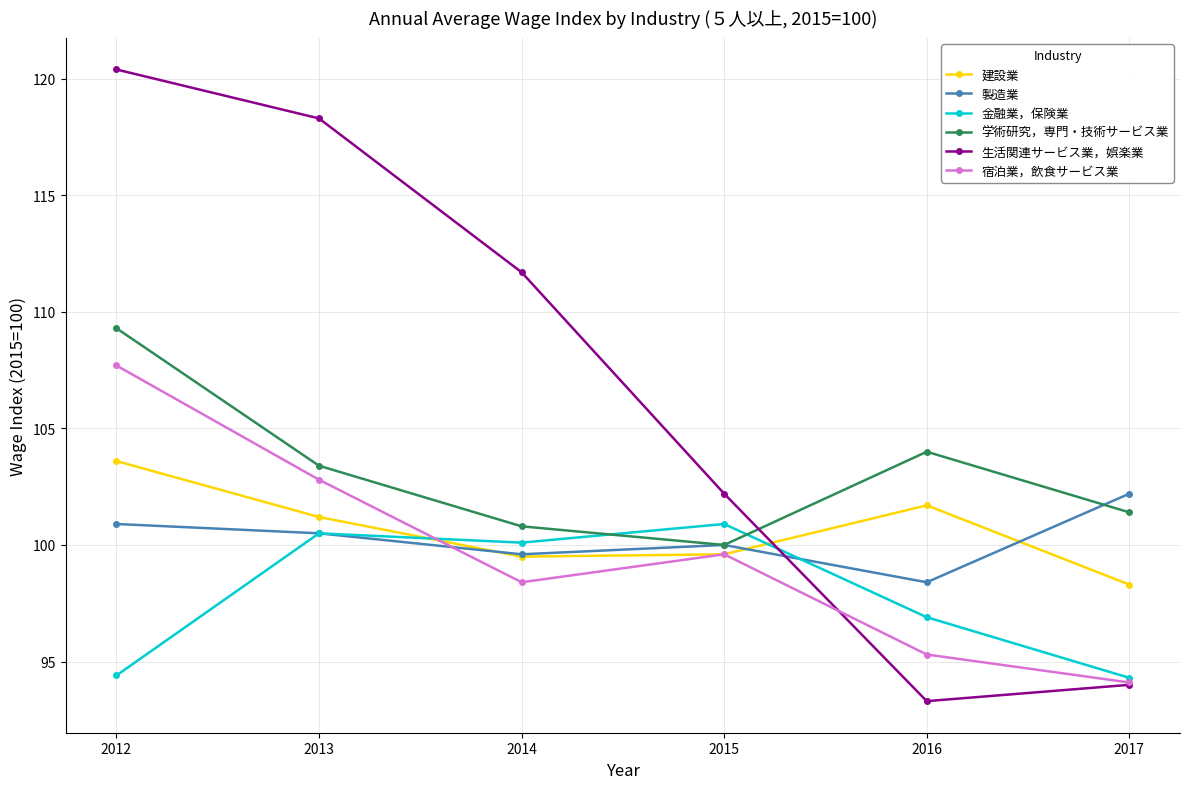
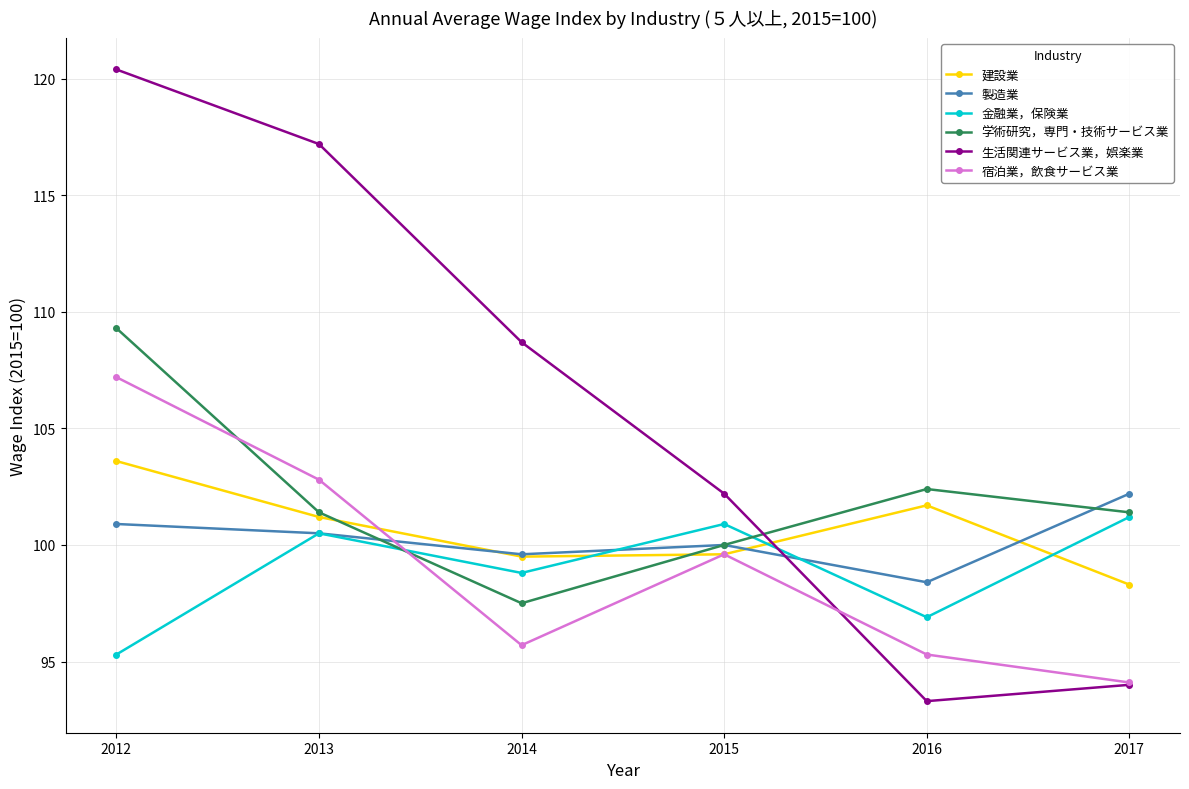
  {
    "建設業": {
      "2012": 103.6,
      "2013": 101.2,
      "2016": 101.7,
      "2017": 98.3
    },
    "製造業": {
      "2012": 100.9,
      "2016": 98.4,
      "2017": 102.2
    },
    "金融業，保険業": {
-     "2012": 94.4,
-     "2014": 100.1,
+     "2012": 95.3,
+     "2014": 98.8,
      "2015": 100.9,
      "2016": 96.9,
-     "2017": 94.3
+     "2017": 101.2
    },
    "学術研究，専門・技術サービス業": {
      "2012": 109.3,
-     "2013": 103.4,
-     "2014": 100.8,
-     "2016": 104.0,
+     "2013": 101.4,
+     "2014": 97.5,
+     "2016": 102.4,
      "2017": 101.4
    },
    "生活関連サービス業，娯楽業": {
      "2012": 120.4,
-     "2013": 118.3,
-     "2014": 111.7,
+     "2013": 117.2,
+     "2014": 108.7,
      "2015": 102.2,
      "2016": 93.3
    },
    "宿泊業，飲食サービス業": {
-     "2012": 107.7,
+     "2012": 107.2,
      "2013": 102.8,
-     "2014": 98.4,
+     "2014": 95.7,
      "2016": 95.3
    }
  }
